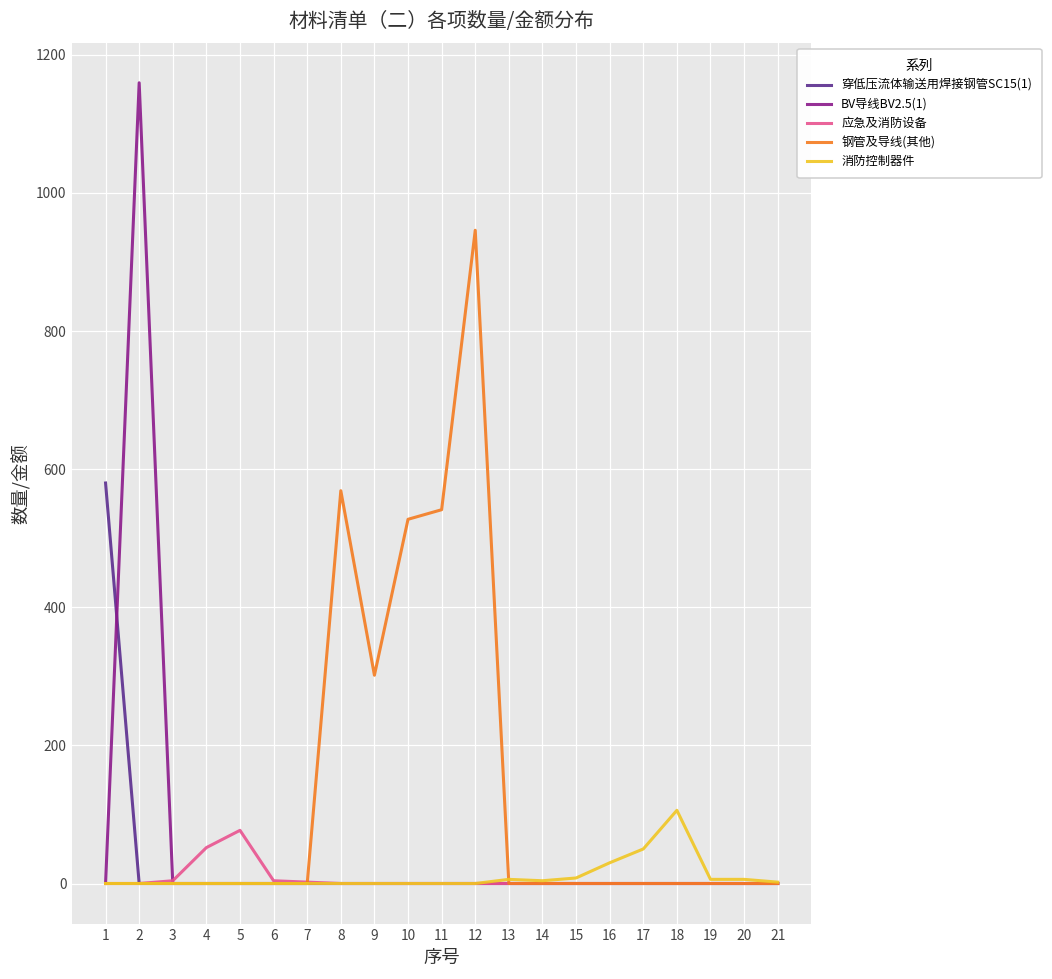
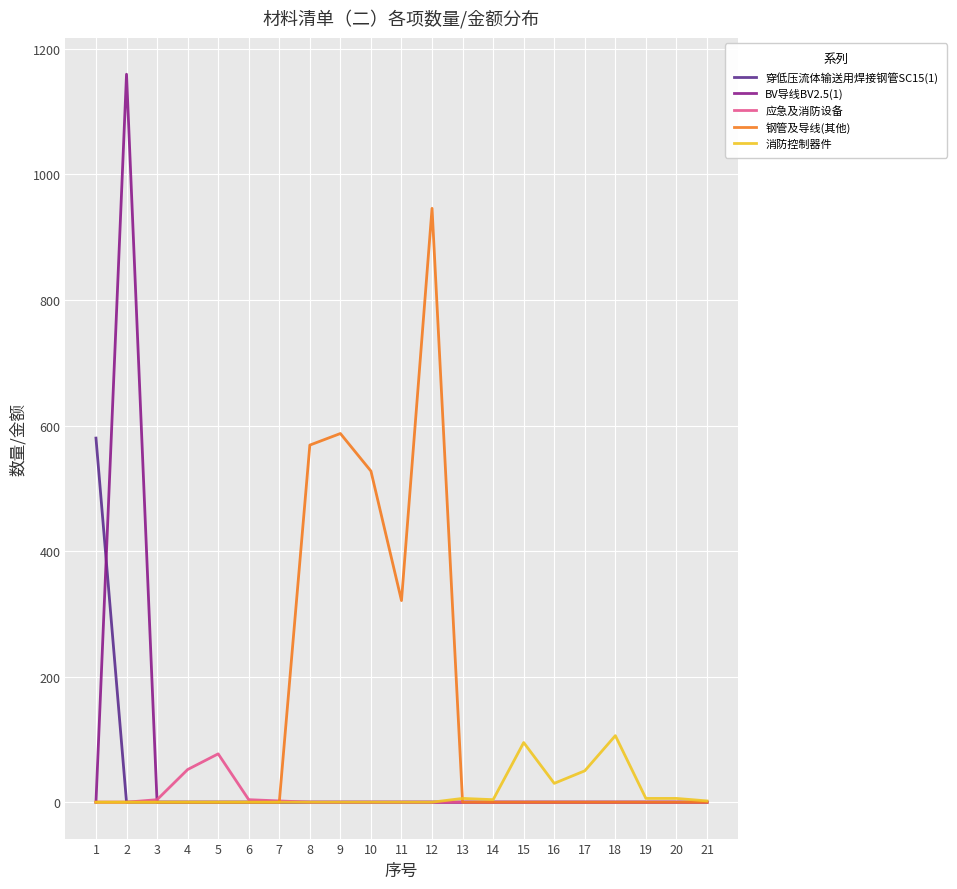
  {
    "应急及消防设备": {
      "4": 50,
      "5": 80
    },
    "钢管及导线(其他)": {
      "8": 570,
-     "9": 300,
+     "9": 590,
      "10": 530,
-     "11": 540,
+     "11": 320,
      "12": 950
    },
    "消防控制器件": {
      "13": 10,
-     "15": 10,
+     "15": 100,
      "16": 30,
      "17": 50,
      "18": 110,
      "19": 10,
      "20": 10
    }
  }
